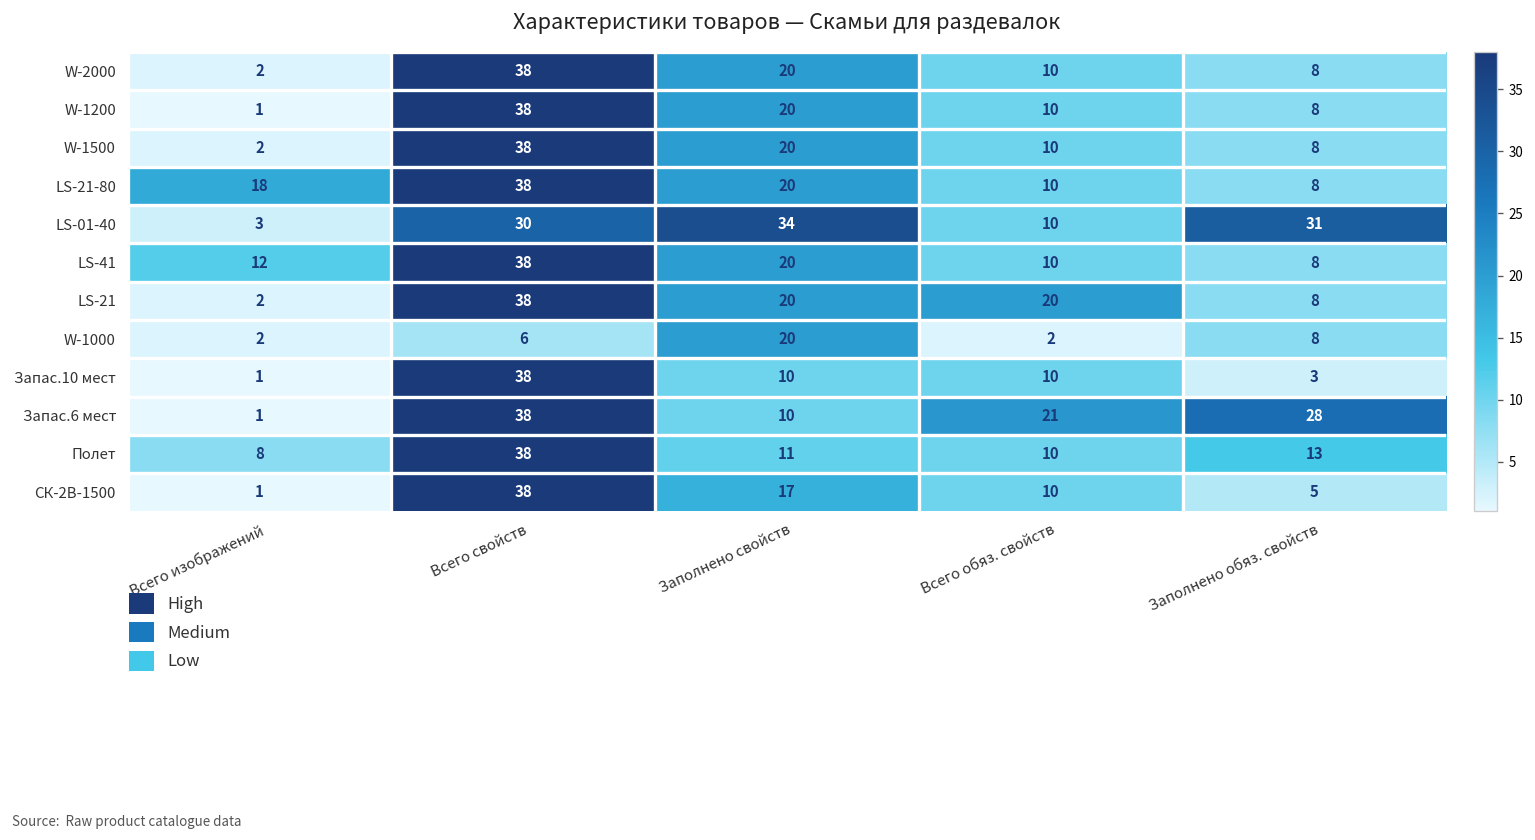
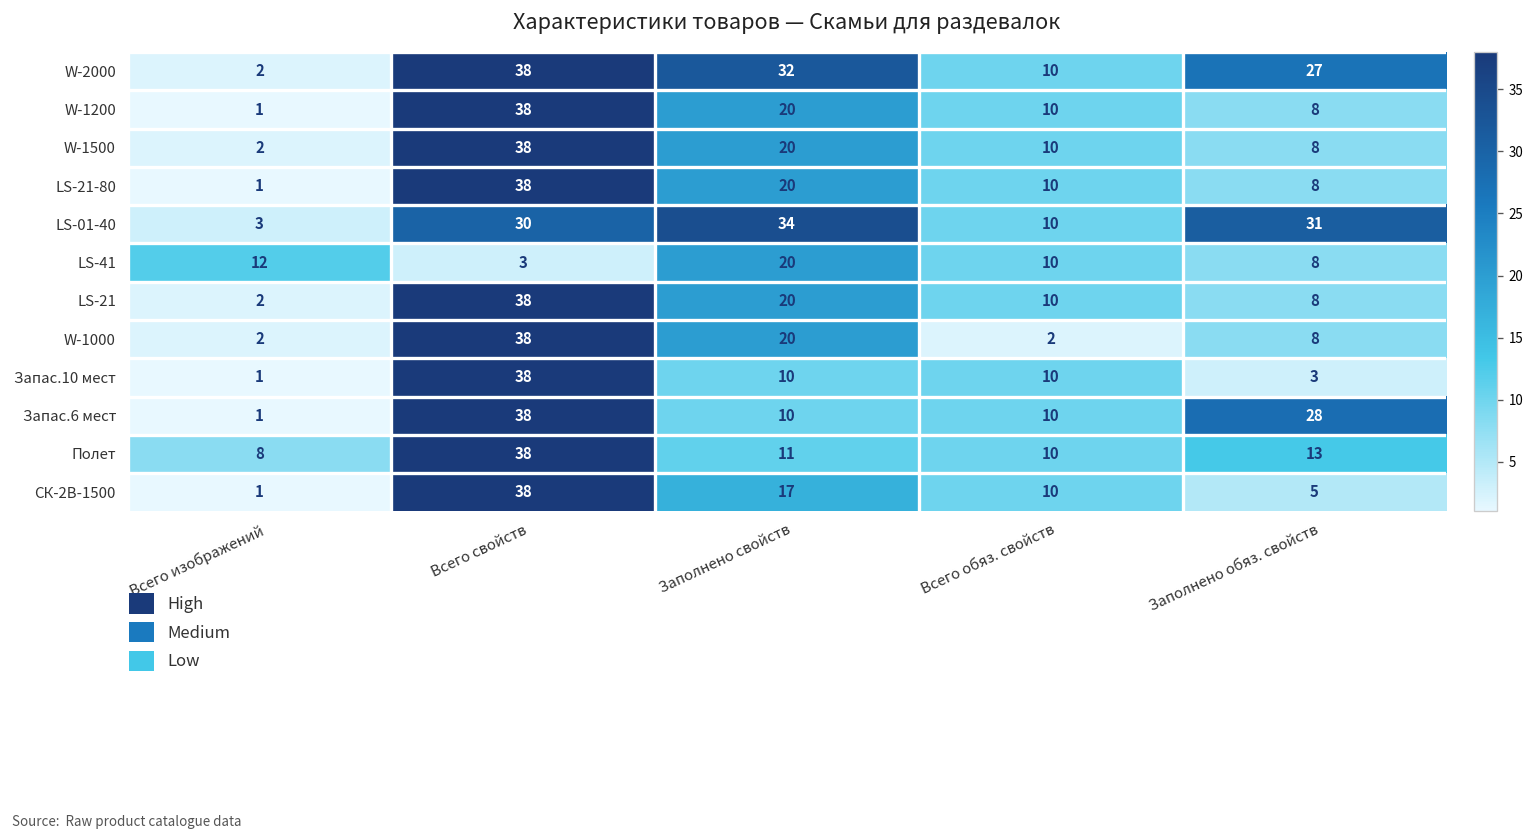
  {
    "W-2000": {
      "Всего изображений": 2,
      "Всего свойств": 38,
-     "Заполнено свойств": 20,
+     "Заполнено свойств": 32,
      "Всего обяз. свойств": 10,
-     "Заполнено обяз. свойств": 8
+     "Заполнено обяз. свойств": 27
    },
    "W-1200": {
      "Всего изображений": 1,
      "Всего свойств": 38,
      "Заполнено свойств": 20,
      "Всего обяз. свойств": 10,
      "Заполнено обяз. свойств": 8
    },
    "W-1500": {
      "Всего изображений": 2,
      "Всего свойств": 38,
      "Заполнено свойств": 20,
      "Всего обяз. свойств": 10,
      "Заполнено обяз. свойств": 8
    },
    "LS-21-80": {
-     "Всего изображений": 18,
+     "Всего изображений": 1,
      "Всего свойств": 38,
      "Заполнено свойств": 20,
      "Всего обяз. свойств": 10,
      "Заполнено обяз. свойств": 8
    },
    "LS-01-40": {
      "Всего изображений": 3,
      "Всего свойств": 30,
      "Заполнено свойств": 34,
      "Всего обяз. свойств": 10,
      "Заполнено обяз. свойств": 31
    },
    "LS-41": {
      "Всего изображений": 12,
-     "Всего свойств": 38,
+     "Всего свойств": 3,
      "Заполнено свойств": 20,
      "Всего обяз. свойств": 10,
      "Заполнено обяз. свойств": 8
    },
    "LS-21": {
      "Всего изображений": 2,
      "Всего свойств": 38,
      "Заполнено свойств": 20,
-     "Всего обяз. свойств": 20,
+     "Всего обяз. свойств": 10,
      "Заполнено обяз. свойств": 8
    },
    "W-1000": {
      "Всего изображений": 2,
-     "Всего свойств": 6,
+     "Всего свойств": 38,
      "Заполнено свойств": 20,
      "Всего обяз. свойств": 2,
      "Заполнено обяз. свойств": 8
    },
    "Запас.10 мест": {
      "Всего изображений": 1,
      "Всего свойств": 38,
      "Заполнено свойств": 10,
      "Всего обяз. свойств": 10,
      "Заполнено обяз. свойств": 3
    },
    "Запас.6 мест": {
      "Всего изображений": 1,
      "Всего свойств": 38,
      "Заполнено свойств": 10,
-     "Всего обяз. свойств": 21,
+     "Всего обяз. свойств": 10,
      "Заполнено обяз. свойств": 28
    },
    "Полет": {
      "Всего изображений": 8,
      "Всего свойств": 38,
      "Заполнено свойств": 11,
      "Всего обяз. свойств": 10,
      "Заполнено обяз. свойств": 13
    },
    "СК-2В-1500": {
      "Всего изображений": 1,
      "Всего свойств": 38,
      "Заполнено свойств": 17,
      "Всего обяз. свойств": 10,
      "Заполнено обяз. свойств": 5
    }
  }
